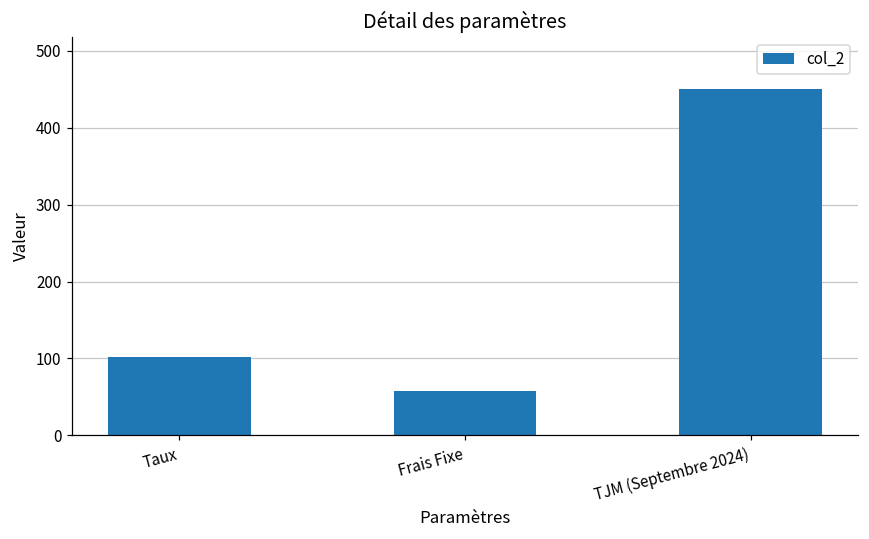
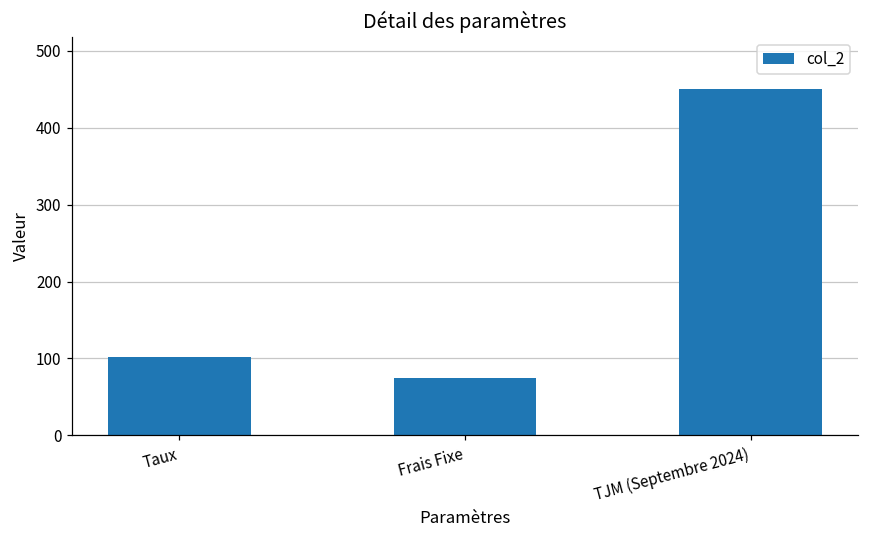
  {
    "Taux": 100,
-   "Frais Fixe": 60,
+   "Frais Fixe": 80,
    "TJM (Septembre 2024)": 450
  }
